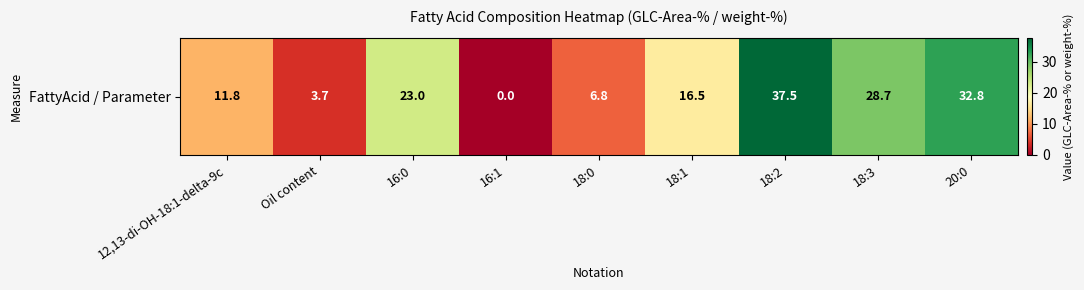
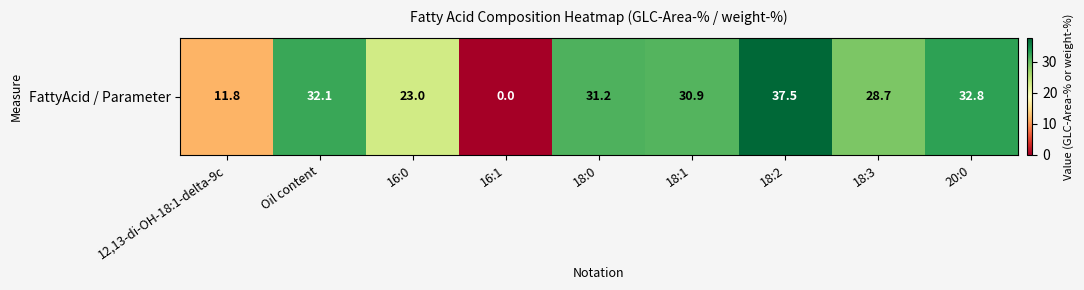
  {
    "FattyAcid / Parameter": {
      "12,13-di-OH-18:1-delta-9c": 11.8,
-     "Oil content": 3.7,
+     "Oil content": 32.1,
      "16:0": 23.0,
      "16:1": 0.0,
-     "18:0": 6.8,
-     "18:1": 16.5,
+     "18:0": 31.2,
+     "18:1": 30.9,
      "18:2": 37.5,
      "18:3": 28.7,
      "20:0": 32.8
    }
  }
